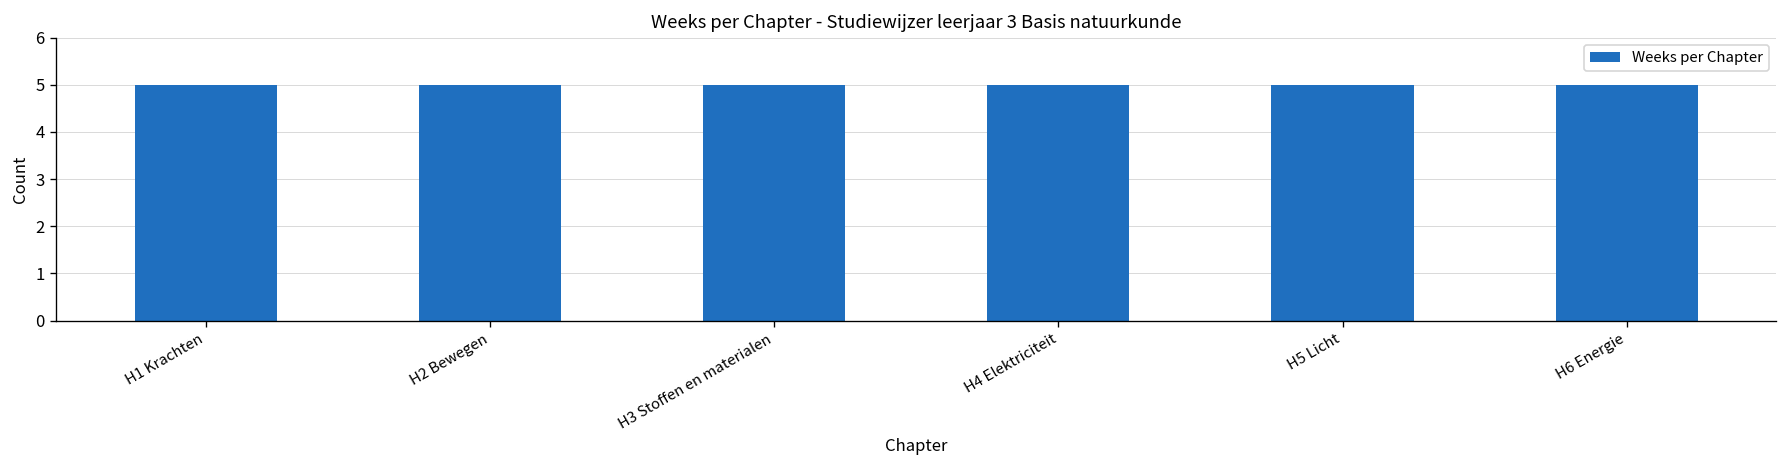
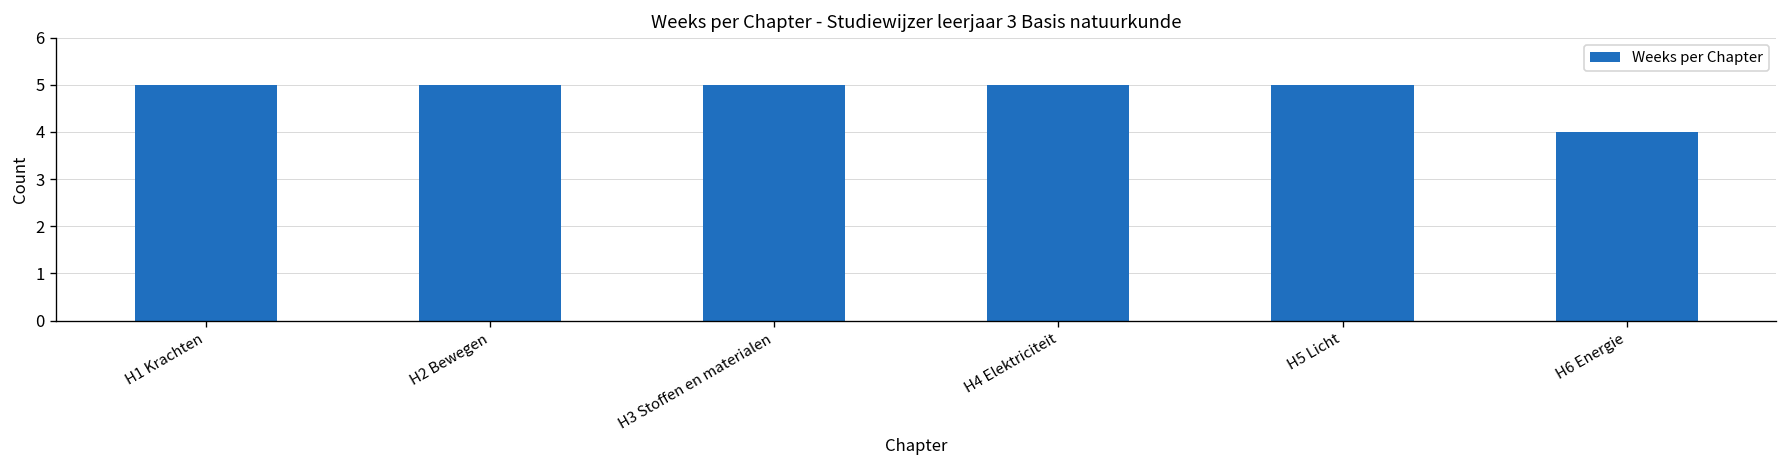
  {
    "H1 Krachten": 5,
    "H2 Bewegen": 5,
    "H3 Stoffen en materialen": 5,
    "H4 Elektriciteit": 5,
    "H5 Licht": 5,
-   "H6 Energie": 5
+   "H6 Energie": 4
  }
